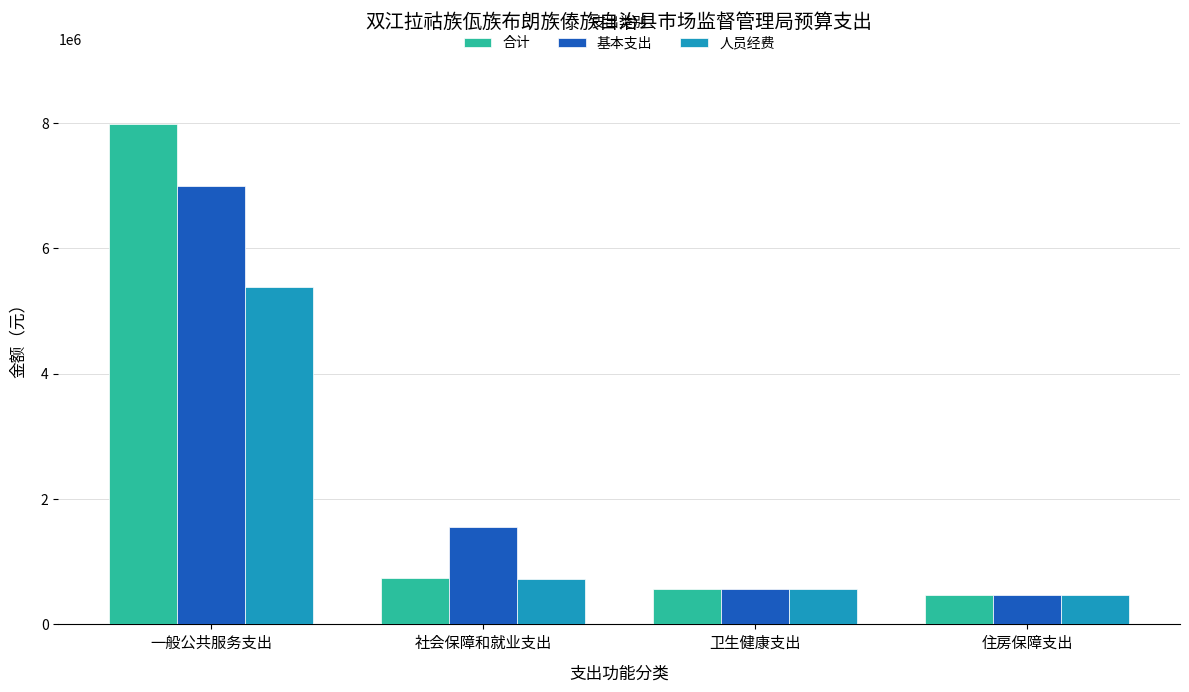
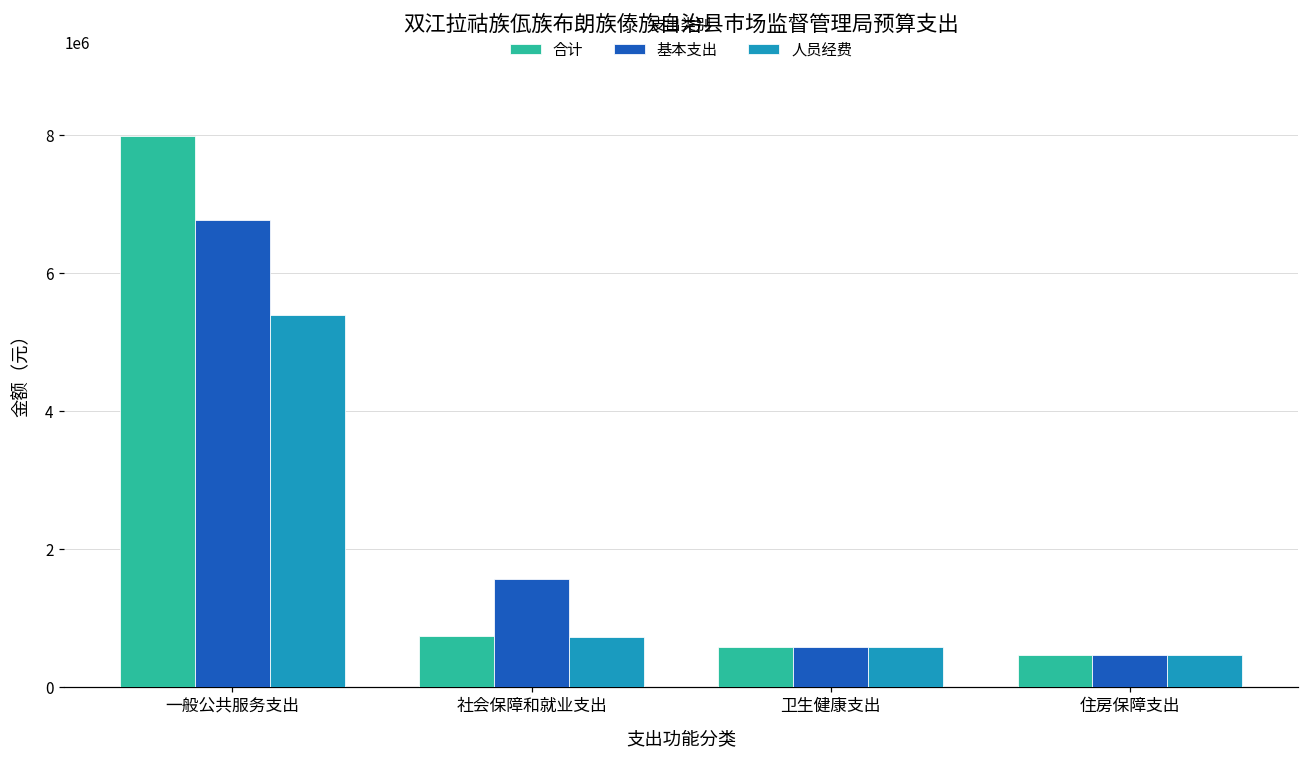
  {
    "基本支出": {
-     "一般公共服务支出": 7000000,
+     "一般公共服务支出": 6800000,
      "社会保障和就业支出": 1600000,
      "卫生健康支出": 600000,
      "住房保障支出": 500000
    }
  }
